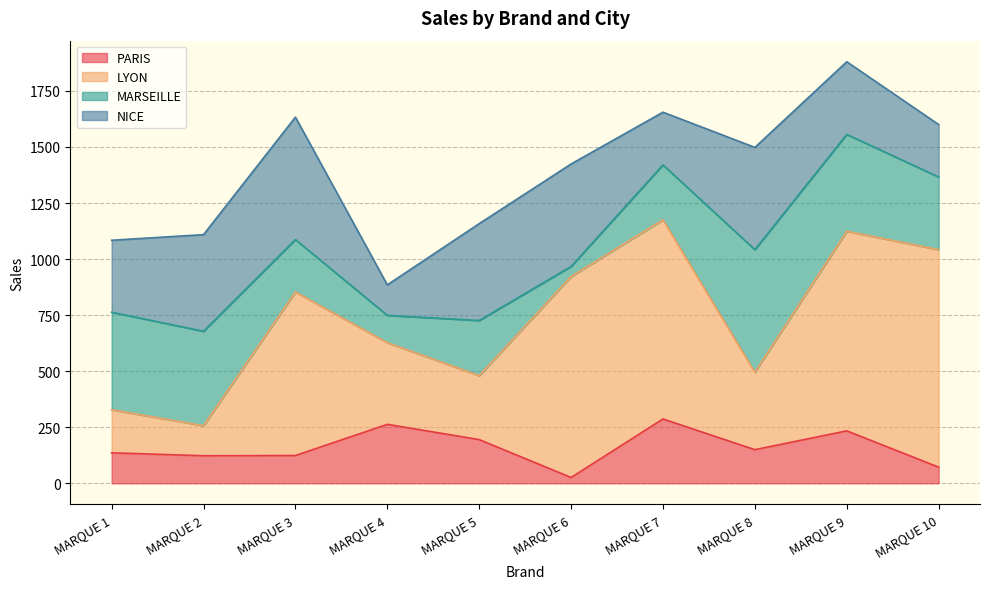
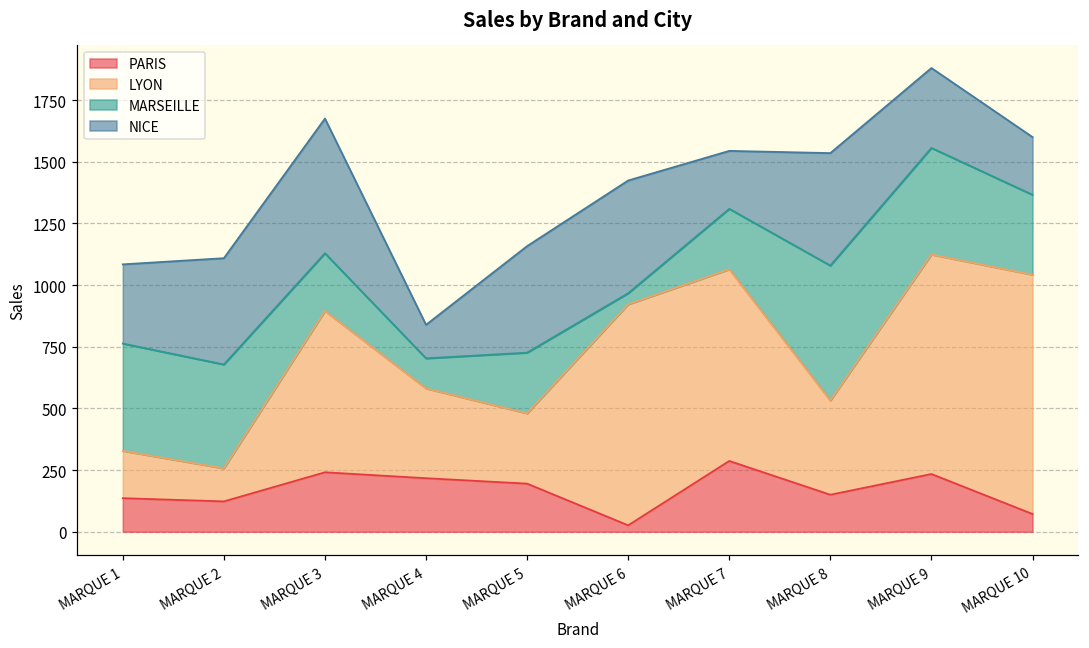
  {
    "PARIS": {
      "MARQUE 1": 140,
      "MARQUE 2": 120,
-     "MARQUE 3": 120,
-     "MARQUE 4": 260,
+     "MARQUE 3": 240,
+     "MARQUE 4": 220,
      "MARQUE 5": 200,
      "MARQUE 6": 30,
      "MARQUE 7": 290,
      "MARQUE 8": 150,
      "MARQUE 9": 230,
      "MARQUE 10": 70
    },
    "LYON": {
      "MARQUE 1": 190,
      "MARQUE 2": 130,
-     "MARQUE 3": 730,
+     "MARQUE 3": 650,
      "MARQUE 4": 360,
      "MARQUE 5": 290,
      "MARQUE 6": 900,
-     "MARQUE 7": 890,
-     "MARQUE 8": 350,
+     "MARQUE 7": 780,
+     "MARQUE 8": 380,
      "MARQUE 9": 890,
      "MARQUE 10": 970
    }
  }
